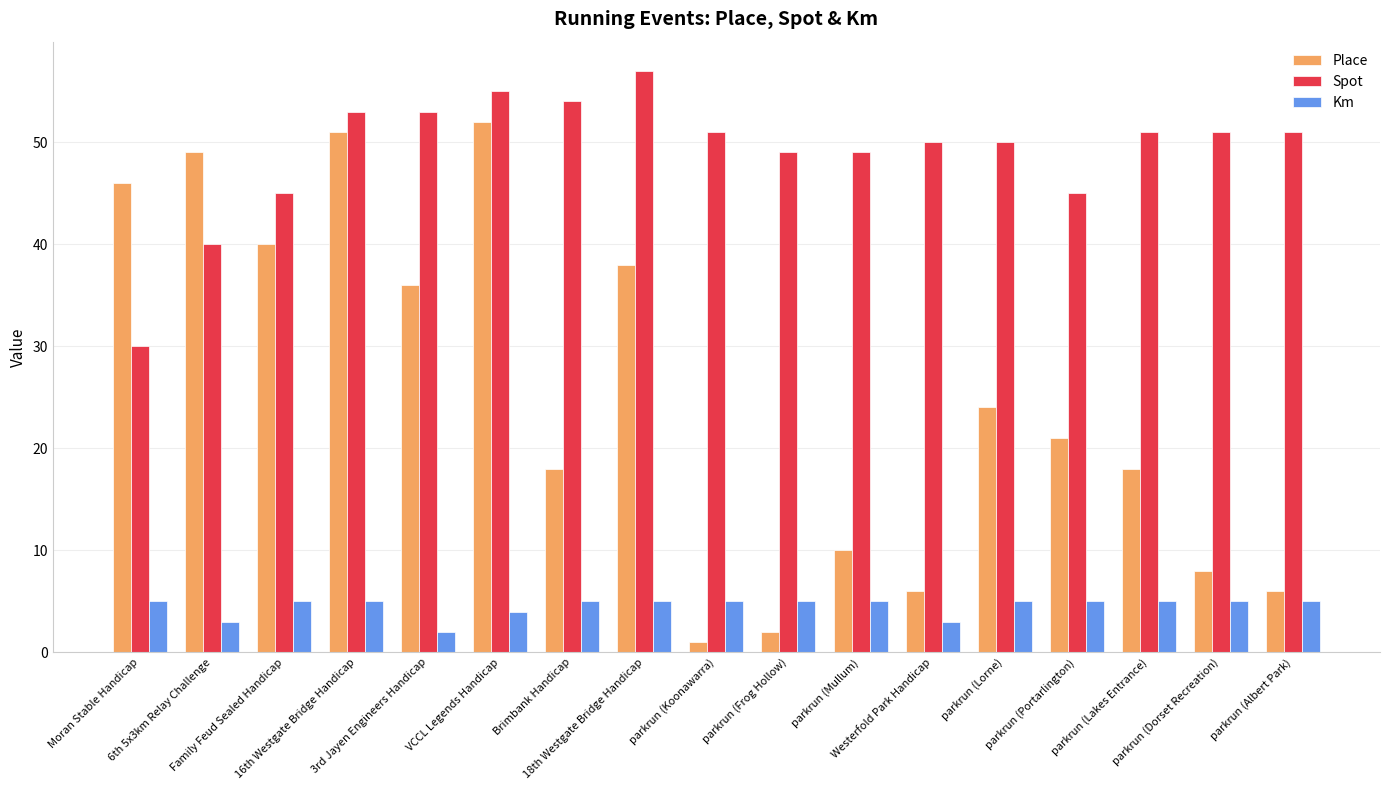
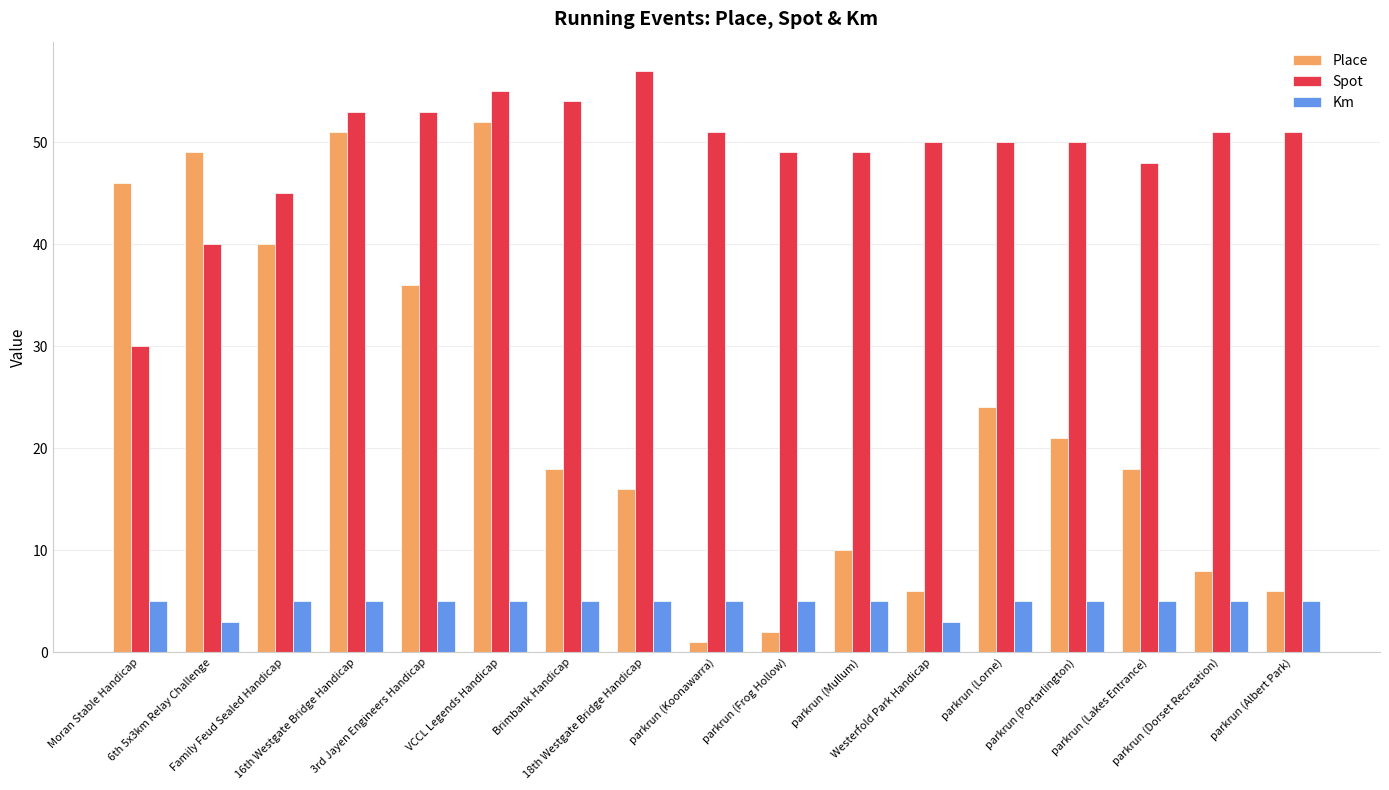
  {
    "Place": {
      "Moran Stable Handicap": 46,
      "6th 5x3km Relay Challenge": 49,
      "Family Feud Sealed Handicap": 40,
      "16th Westgate Bridge Handicap": 51,
      "3rd Jayen Engineers Handicap": 36,
      "VCCL Legends Handicap": 52,
      "Brimbank Handicap": 18,
-     "18th Westgate Bridge Handicap": 38,
+     "18th Westgate Bridge Handicap": 16,
      "parkrun (Koonawarra)": 1,
      "parkrun (Frog Hollow)": 2,
      "parkrun (Mullum)": 10,
      "Westerfold Park Handicap": 6,
      "parkrun (Lorne)": 24,
      "parkrun (Portarlington)": 21,
      "parkrun (Lakes Entrance)": 18,
      "parkrun (Dorset Recreation)": 8,
      "parkrun (Albert Park)": 6
    },
    "Spot": {
      "Moran Stable Handicap": 30,
      "6th 5x3km Relay Challenge": 40,
      "Family Feud Sealed Handicap": 45,
      "16th Westgate Bridge Handicap": 53,
      "3rd Jayen Engineers Handicap": 53,
      "VCCL Legends Handicap": 55,
      "Brimbank Handicap": 54,
      "18th Westgate Bridge Handicap": 57,
      "parkrun (Koonawarra)": 51,
      "parkrun (Frog Hollow)": 49,
      "parkrun (Mullum)": 49,
      "Westerfold Park Handicap": 50,
      "parkrun (Lorne)": 50,
-     "parkrun (Portarlington)": 45,
-     "parkrun (Lakes Entrance)": 51,
+     "parkrun (Portarlington)": 50,
+     "parkrun (Lakes Entrance)": 48,
      "parkrun (Dorset Recreation)": 51,
      "parkrun (Albert Park)": 51
    },
    "Km": {
      "Moran Stable Handicap": 5,
      "6th 5x3km Relay Challenge": 3,
      "Family Feud Sealed Handicap": 5,
      "16th Westgate Bridge Handicap": 5,
-     "3rd Jayen Engineers Handicap": 2,
-     "VCCL Legends Handicap": 4,
+     "3rd Jayen Engineers Handicap": 5,
+     "VCCL Legends Handicap": 5,
      "Brimbank Handicap": 5,
      "18th Westgate Bridge Handicap": 5,
      "parkrun (Koonawarra)": 5,
      "parkrun (Frog Hollow)": 5,
      "parkrun (Mullum)": 5,
      "Westerfold Park Handicap": 3,
      "parkrun (Lorne)": 5,
      "parkrun (Portarlington)": 5,
      "parkrun (Lakes Entrance)": 5,
      "parkrun (Dorset Recreation)": 5,
      "parkrun (Albert Park)": 5
    }
  }
